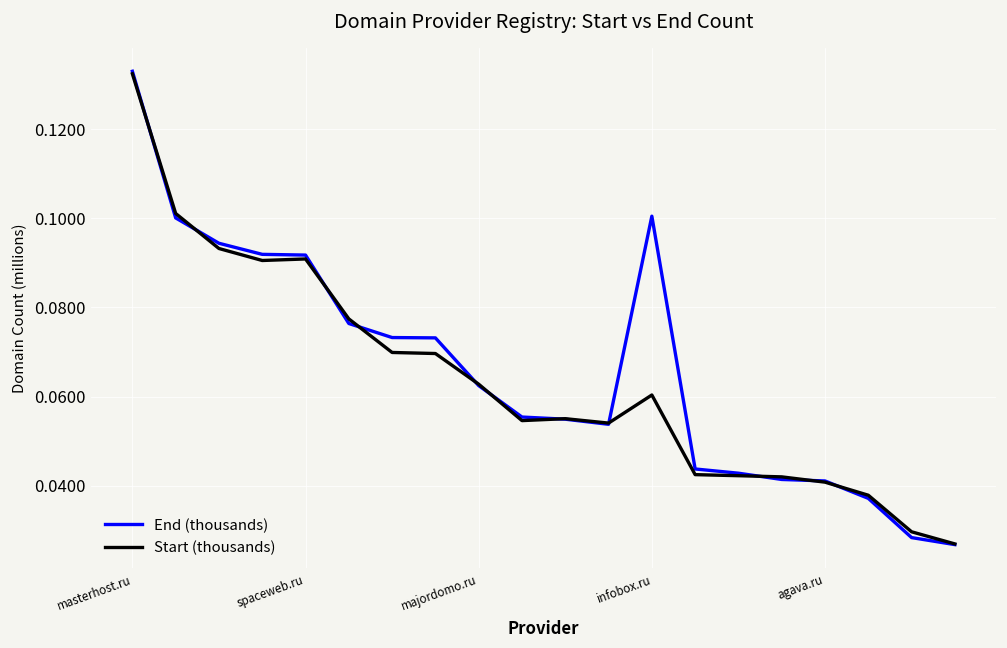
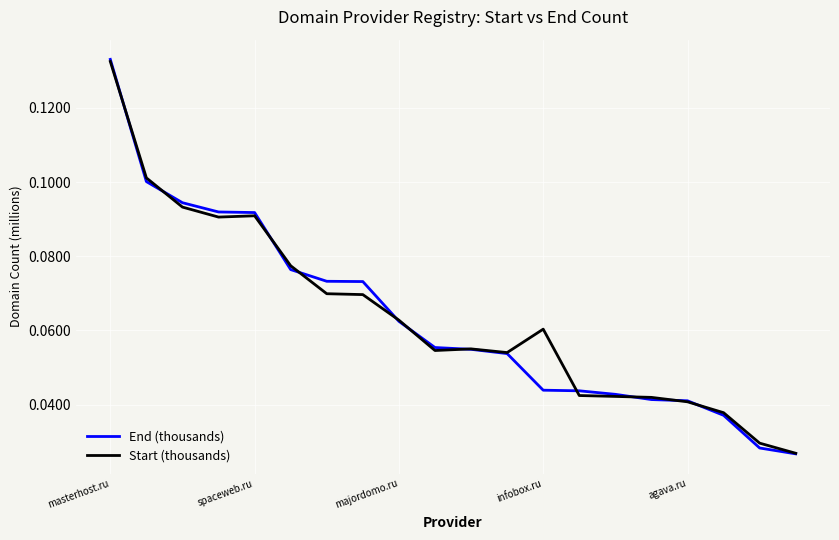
  {
    "End (thousands)": {
      "spaceweb.ru": 0.092,
-     "infobox.ru": 0.101
+     "infobox.ru": 0.044
    },
    "Start (thousands)": {
      "spaceweb.ru": 0.091,
      "infobox.ru": 0.060
    }
  }
